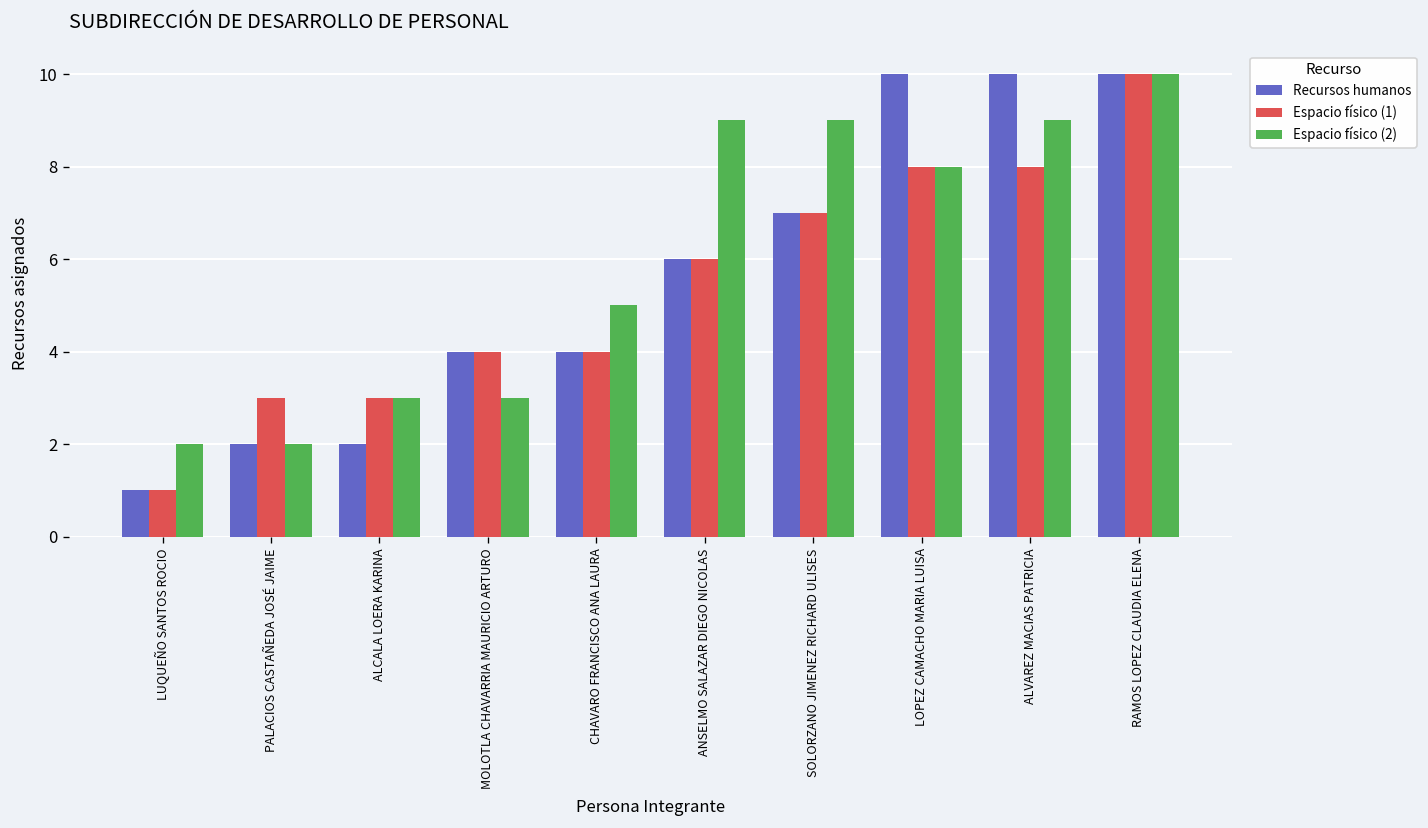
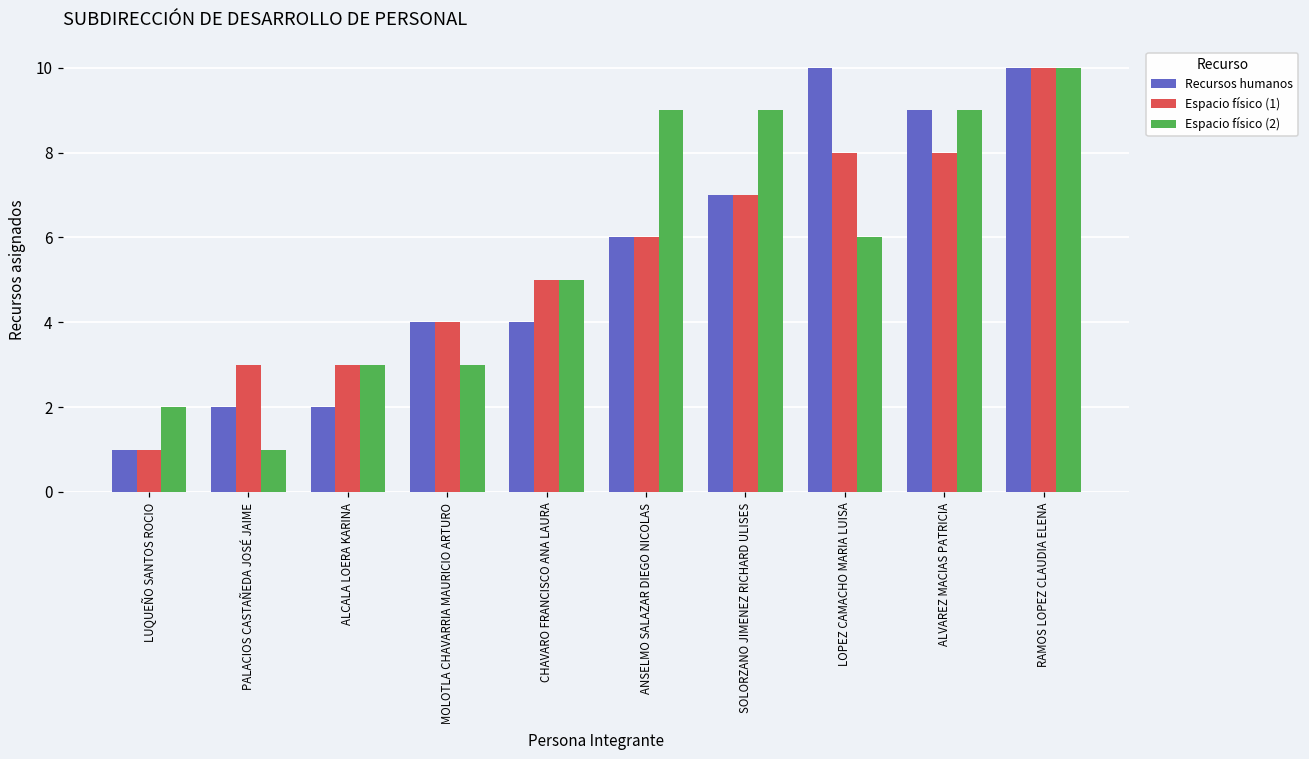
  {
    "Recursos humanos": {
      "LUQUEÑO SANTOS ROCIO": 1,
      "PALACIOS CASTAÑEDA JOSÉ JAIME": 2,
      "ALCALA LOERA KARINA": 2,
      "MOLOTLA CHAVARRIA MAURICIO ARTURO": 4,
      "CHAVARO FRANCISCO ANA LAURA": 4,
      "ANSELMO SALAZAR DIEGO NICOLAS": 6,
      "SOLORZANO JIMENEZ RICHARD ULISES": 7,
      "LOPEZ CAMACHO MARIA LUISA": 10,
-     "ALVAREZ MACIAS PATRICIA": 10,
+     "ALVAREZ MACIAS PATRICIA": 9,
      "RAMOS LOPEZ CLAUDIA ELENA": 10
    },
    "Espacio físico (1)": {
      "LUQUEÑO SANTOS ROCIO": 1,
      "PALACIOS CASTAÑEDA JOSÉ JAIME": 3,
      "ALCALA LOERA KARINA": 3,
      "MOLOTLA CHAVARRIA MAURICIO ARTURO": 4,
-     "CHAVARO FRANCISCO ANA LAURA": 4,
+     "CHAVARO FRANCISCO ANA LAURA": 5,
      "ANSELMO SALAZAR DIEGO NICOLAS": 6,
      "SOLORZANO JIMENEZ RICHARD ULISES": 7,
      "LOPEZ CAMACHO MARIA LUISA": 8,
      "ALVAREZ MACIAS PATRICIA": 8,
      "RAMOS LOPEZ CLAUDIA ELENA": 10
    },
    "Espacio físico (2)": {
      "LUQUEÑO SANTOS ROCIO": 2,
-     "PALACIOS CASTAÑEDA JOSÉ JAIME": 2,
+     "PALACIOS CASTAÑEDA JOSÉ JAIME": 1,
      "ALCALA LOERA KARINA": 3,
      "MOLOTLA CHAVARRIA MAURICIO ARTURO": 3,
      "CHAVARO FRANCISCO ANA LAURA": 5,
      "ANSELMO SALAZAR DIEGO NICOLAS": 9,
      "SOLORZANO JIMENEZ RICHARD ULISES": 9,
-     "LOPEZ CAMACHO MARIA LUISA": 8,
+     "LOPEZ CAMACHO MARIA LUISA": 6,
      "ALVAREZ MACIAS PATRICIA": 9,
      "RAMOS LOPEZ CLAUDIA ELENA": 10
    }
  }
